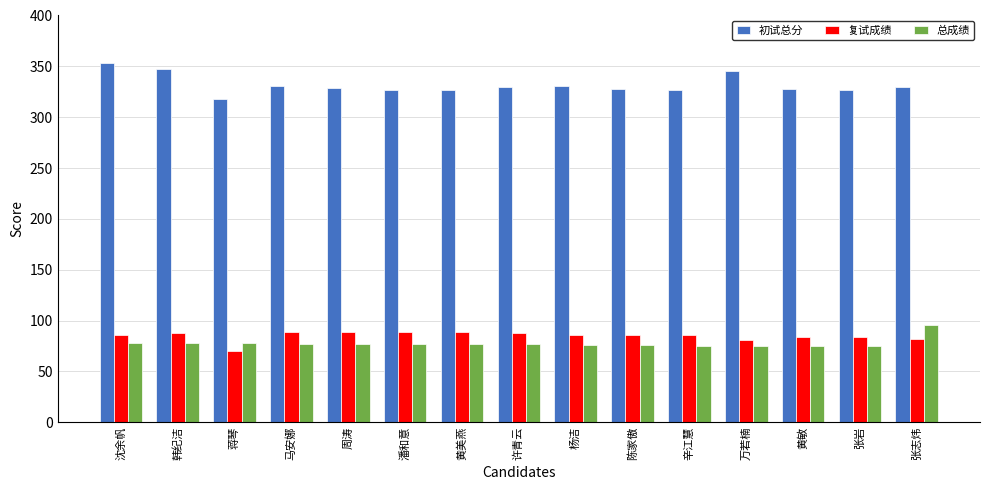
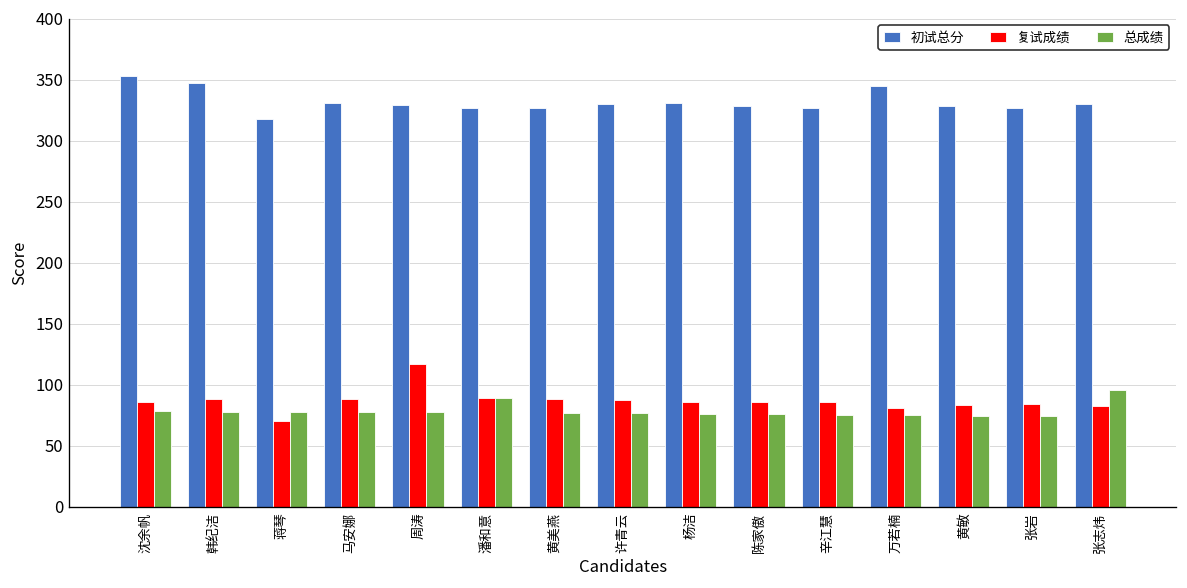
  {
    "初试总分": {
      "沈余帆": 353,
      "韩纪洁": 347,
      "蒋琴": 318,
      "马安娜": 331,
      "周涛": 329,
      "潘和意": 327,
      "黄美燕": 327,
      "许青云": 330,
      "杨洁": 331,
      "陈家傲": 328,
      "辛江慧": 327,
      "万若楠": 345,
      "黄敏": 328,
      "张岩": 327,
      "张志炜": 330
    },
    "复试成绩": {
      "沈余帆": 86,
      "韩纪洁": 88,
      "蒋琴": 70,
      "马安娜": 88,
-     "周涛": 89,
+     "周涛": 117,
      "潘和意": 89,
      "黄美燕": 88,
      "许青云": 88,
      "杨洁": 86,
      "陈家傲": 86,
      "辛江慧": 85,
      "万若楠": 81,
      "黄敏": 84,
      "张岩": 84,
      "张志炜": 82
    },
    "总成绩": {
      "沈余帆": 78,
      "韩纪洁": 78,
      "蒋琴": 77,
      "马安娜": 77,
      "周涛": 77,
-     "潘和意": 77,
+     "潘和意": 89,
      "黄美燕": 77,
      "许青云": 77,
      "杨洁": 76,
      "陈家傲": 76,
      "辛江慧": 75,
      "万若楠": 75,
      "黄敏": 75,
      "张岩": 75,
      "张志炜": 96
    }
  }
